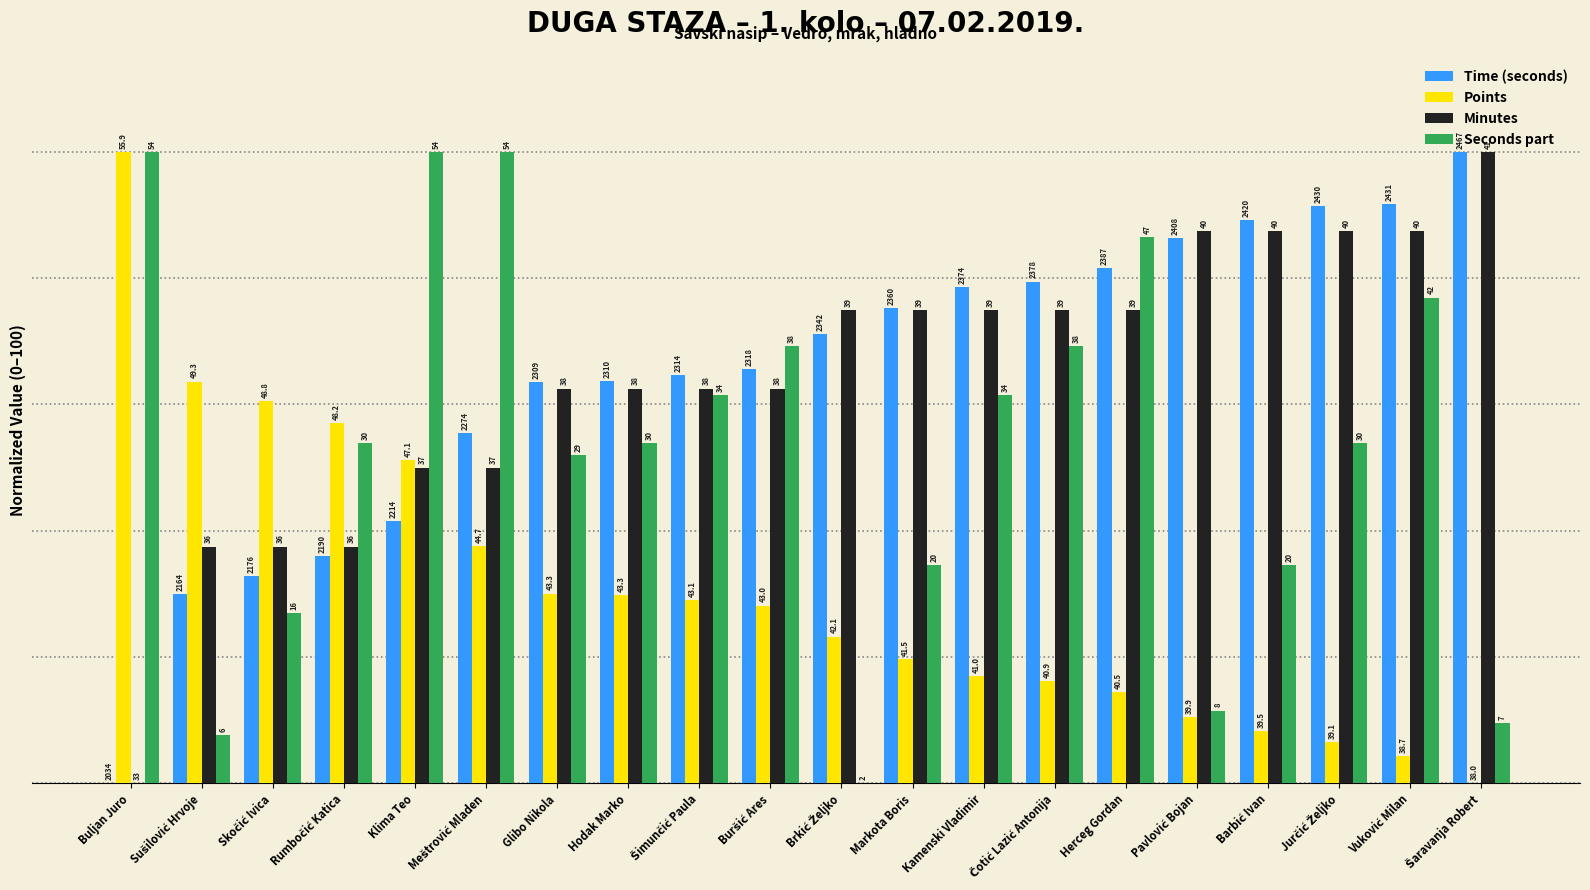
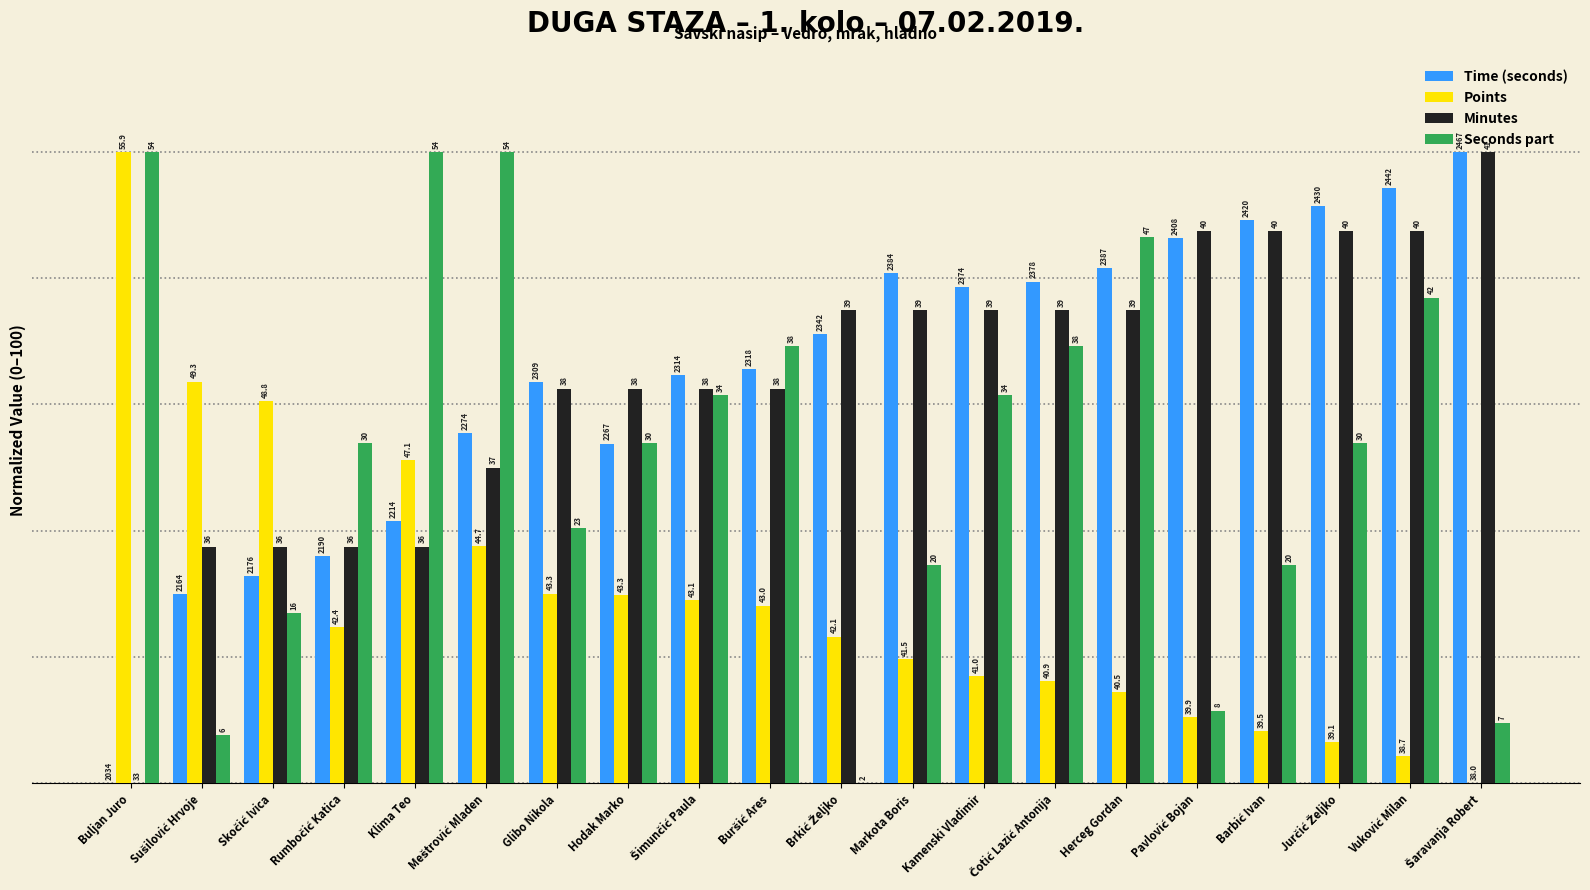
  {
    "Time (seconds)": {
-     "Hodak Marko": 2310,
-     "Markota Boris": 2360,
-     "Vuković Milan": 2431
+     "Hodak Marko": 2267,
+     "Markota Boris": 2384,
+     "Vuković Milan": 2442
    },
    "Points": {
-     "Rumbočić Katica": 48.2
+     "Rumbočić Katica": 42.4
    },
    "Minutes": {
-     "Klima Teo": 37
+     "Klima Teo": 36
    },
    "Seconds part": {
-     "Glibo Nikola": 29
+     "Glibo Nikola": 23
    }
  }
